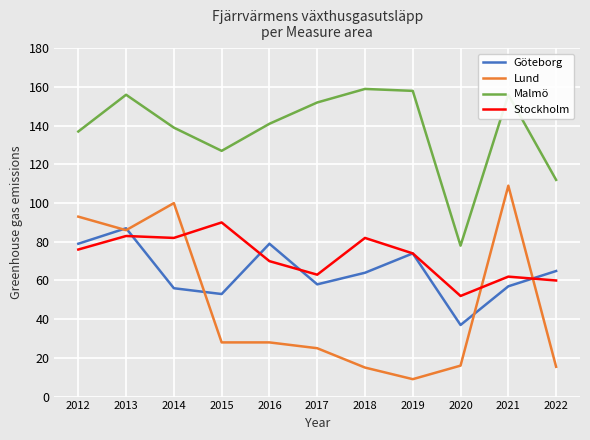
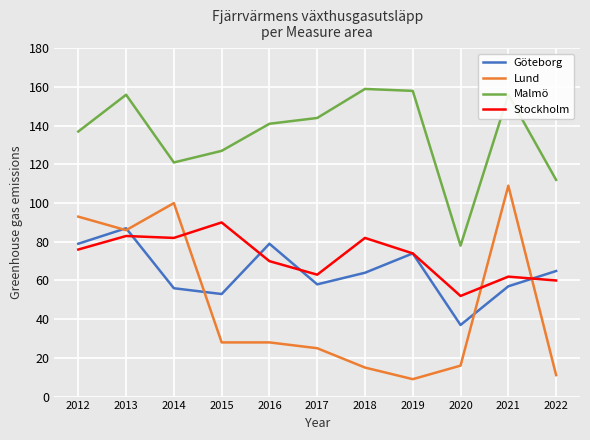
  {
    "Göteborg": {
      "2012": 79,
      "2014": 56,
      "2015": 53,
      "2016": 79,
      "2017": 58,
      "2018": 64,
      "2020": 37,
      "2021": 57,
      "2022": 65
    },
    "Lund": {
      "2012": 93,
      "2014": 100,
      "2015": 28,
      "2016": 28,
      "2017": 25,
      "2018": 15,
      "2019": 9,
      "2020": 16,
      "2021": 109,
-     "2022": 15
+     "2022": 11
    },
    "Malmö": {
      "2012": 137,
      "2013": 156,
-     "2014": 139,
+     "2014": 121,
      "2015": 127,
      "2016": 141,
-     "2017": 152,
+     "2017": 144,
      "2018": 159,
      "2019": 158,
      "2020": 78,
      "2022": 112
    },
    "Stockholm": {
      "2012": 76,
      "2013": 83,
      "2014": 82,
      "2015": 90,
      "2016": 70,
      "2017": 63,
      "2018": 82,
      "2020": 52,
      "2021": 62,
      "2022": 60
    }
  }
